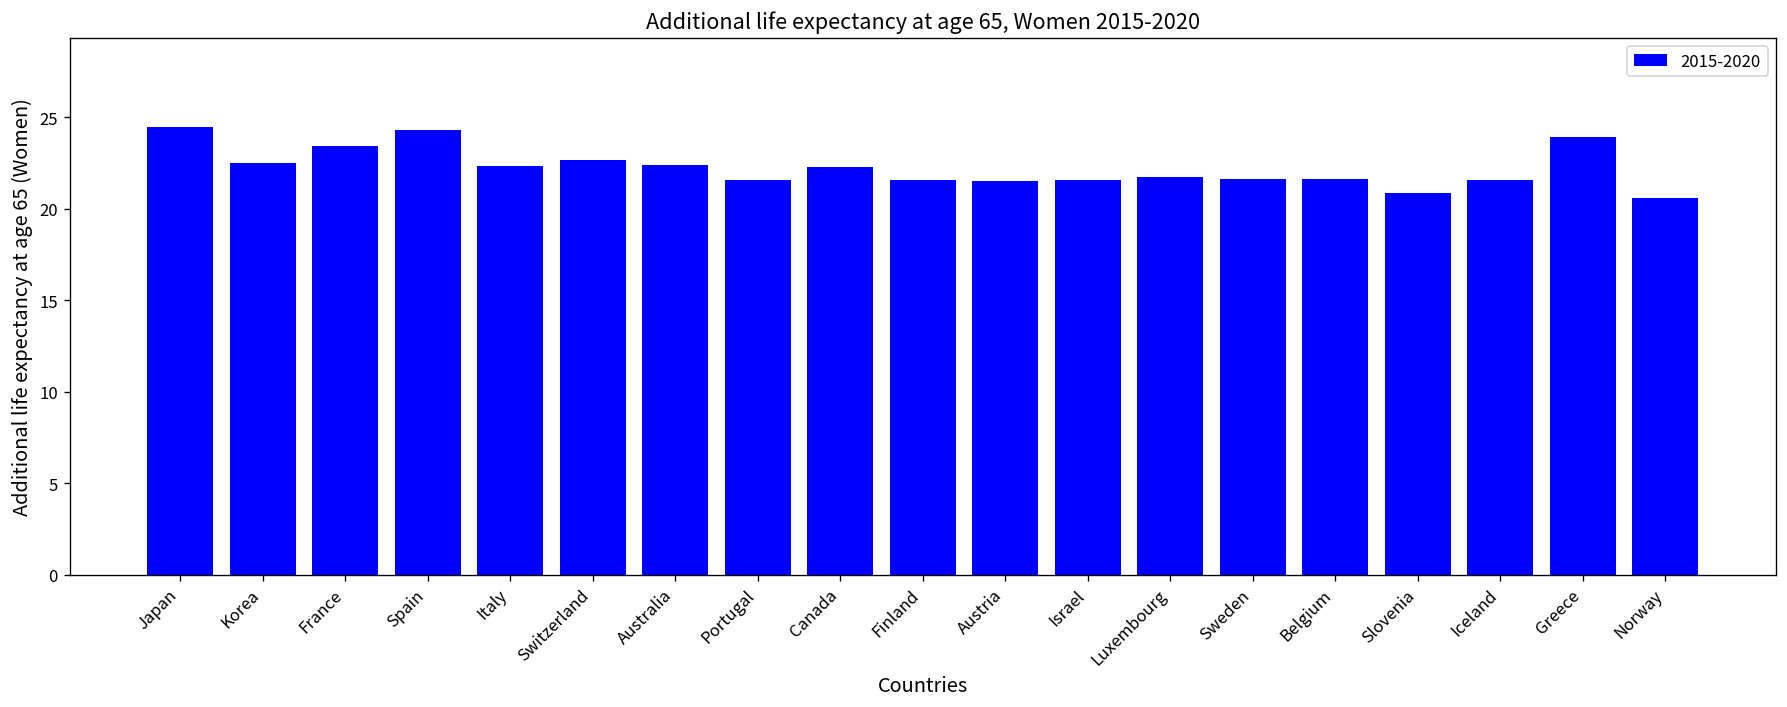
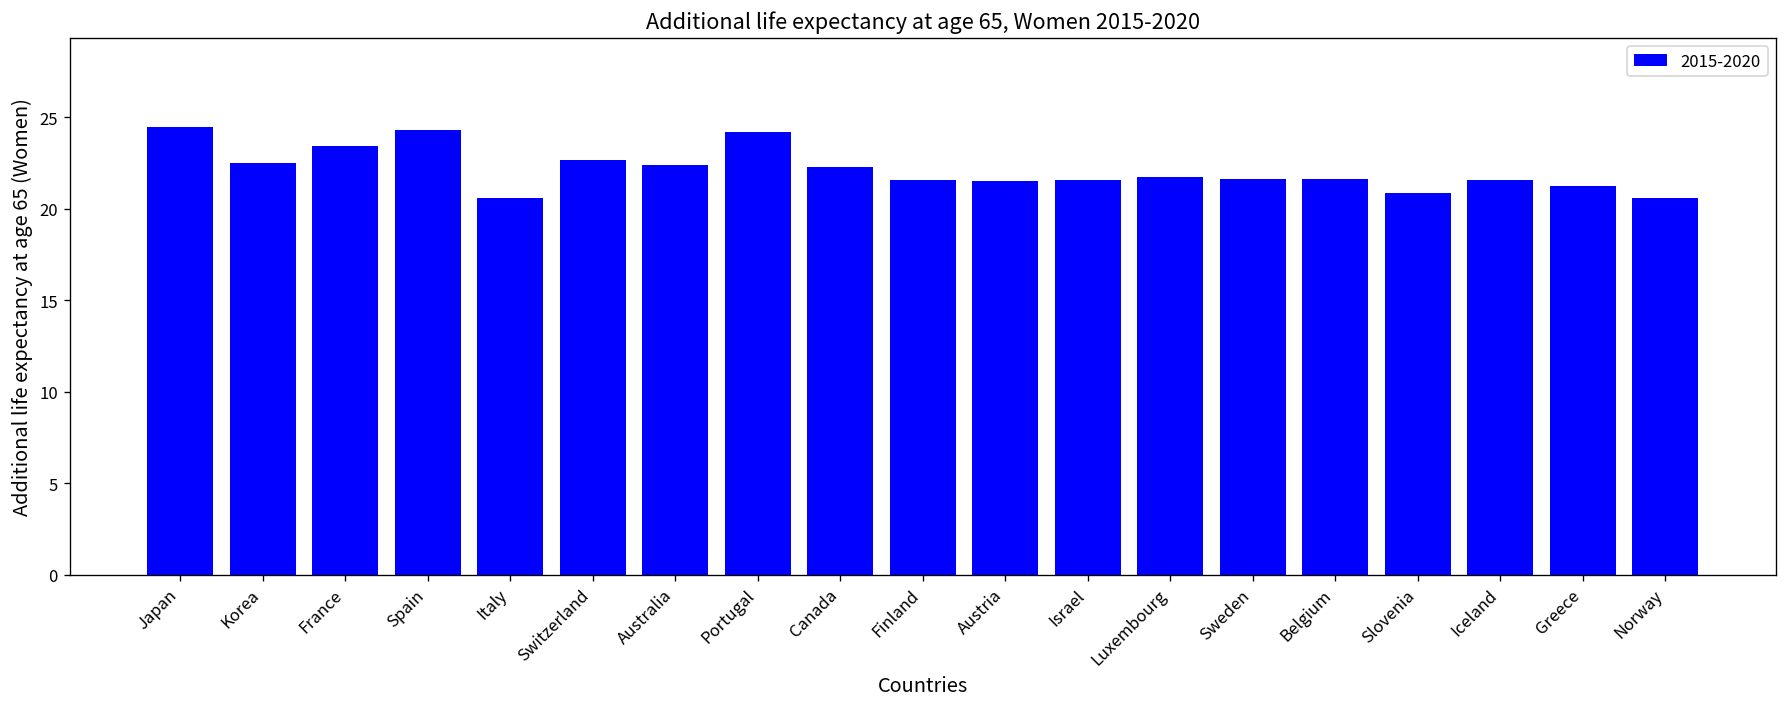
  {
    "Japan": 24.5,
    "Korea": 22.5,
    "France": 23.5,
    "Spain": 24.3,
-   "Italy": 22.4,
+   "Italy": 20.6,
    "Switzerland": 22.7,
    "Australia": 22.4,
-   "Portugal": 21.6,
+   "Portugal": 24.2,
    "Canada": 22.3,
    "Finland": 21.6,
    "Austria": 21.5,
    "Israel": 21.6,
    "Luxembourg": 21.7,
    "Sweden": 21.6,
    "Belgium": 21.6,
    "Slovenia": 20.8,
    "Iceland": 21.5,
-   "Greece": 23.9,
+   "Greece": 21.3,
    "Norway": 20.6
  }
